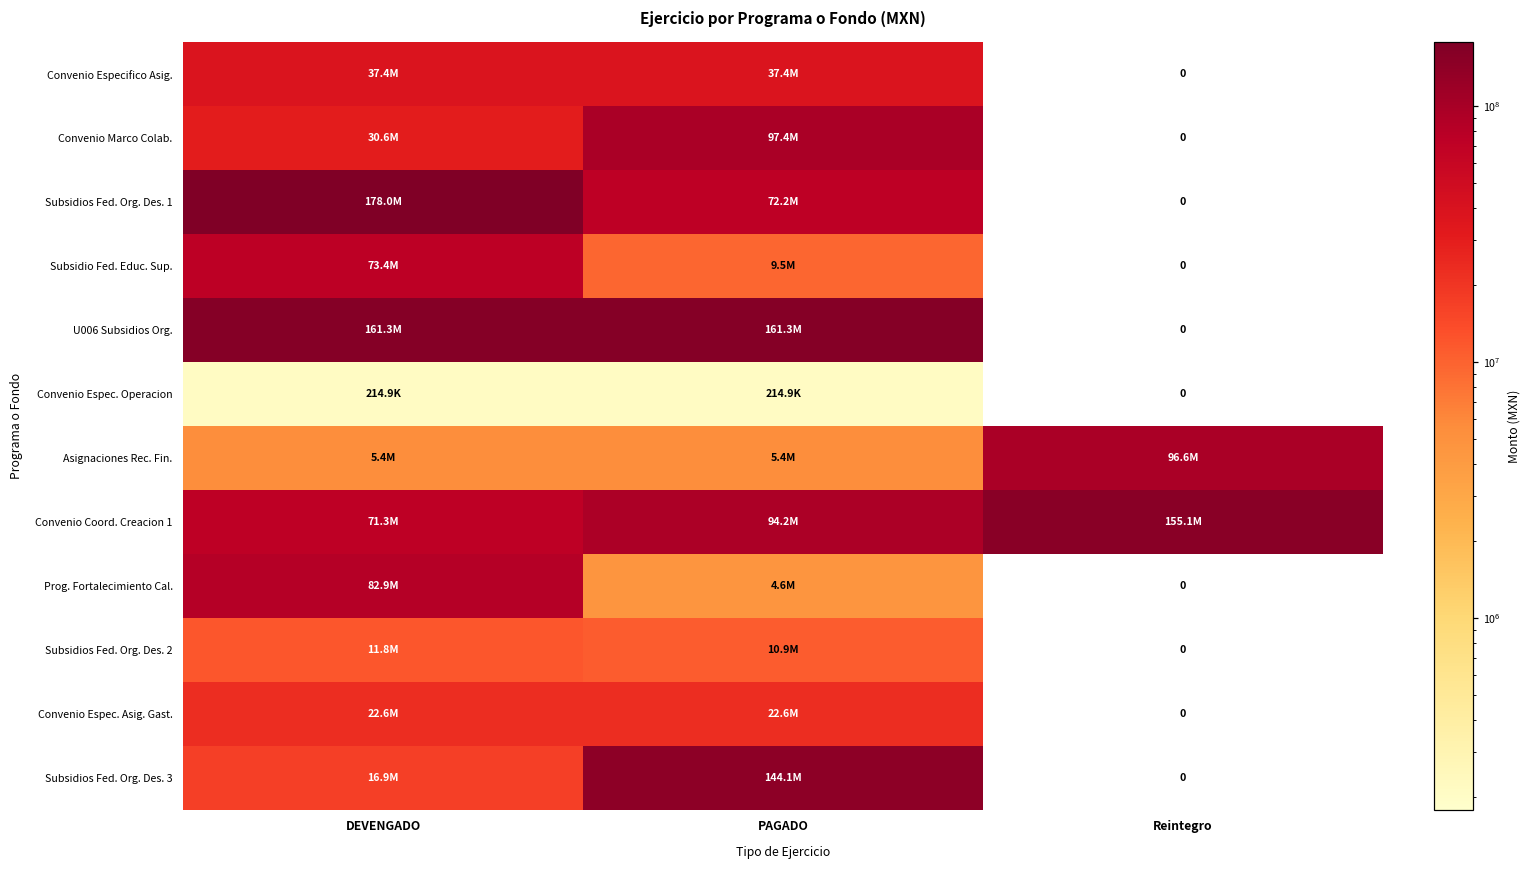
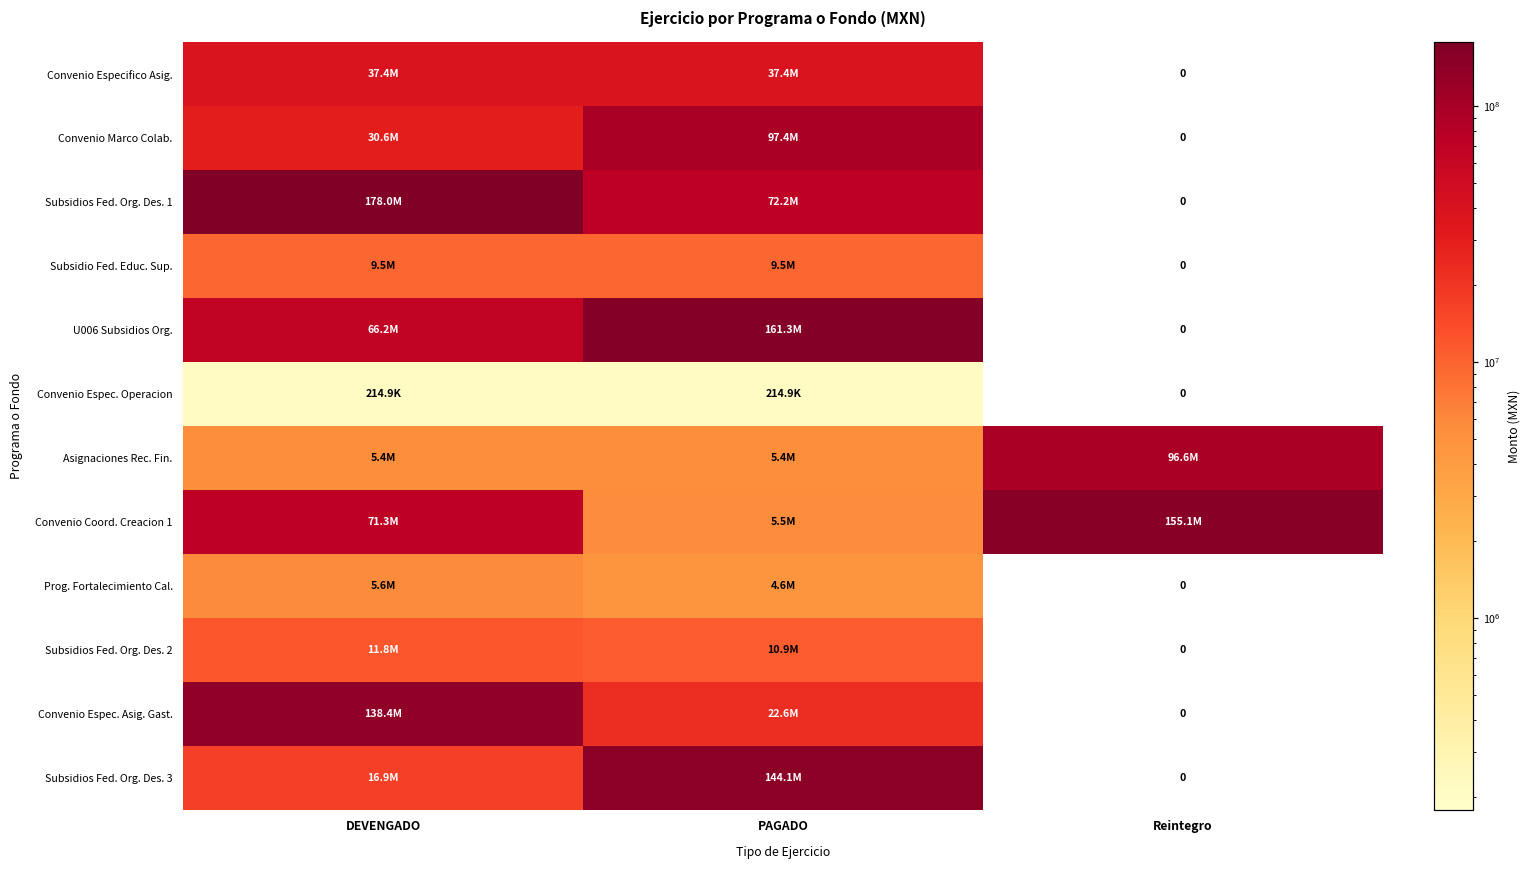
  {
    "Convenio Especifico Asig.": {
      "DEVENGADO": "37.4M",
      "PAGADO": "37.4M",
      "Reintegro": "0"
    },
    "Convenio Marco Colab.": {
      "DEVENGADO": "30.6M",
      "PAGADO": "97.4M",
      "Reintegro": "0"
    },
    "Subsidios Fed. Org. Des. 1": {
      "DEVENGADO": "178.0M",
      "PAGADO": "72.2M",
      "Reintegro": "0"
    },
    "Subsidio Fed. Educ. Sup.": {
-     "DEVENGADO": "73.4M",
+     "DEVENGADO": "9.5M",
      "PAGADO": "9.5M",
      "Reintegro": "0"
    },
    "U006 Subsidios Org.": {
-     "DEVENGADO": "161.3M",
+     "DEVENGADO": "66.2M",
      "PAGADO": "161.3M",
      "Reintegro": "0"
    },
    "Convenio Espec. Operacion": {
      "DEVENGADO": "214.9K",
      "PAGADO": "214.9K",
      "Reintegro": "0"
    },
    "Asignaciones Rec. Fin.": {
      "DEVENGADO": "5.4M",
      "PAGADO": "5.4M",
      "Reintegro": "96.6M"
    },
    "Convenio Coord. Creacion 1": {
      "DEVENGADO": "71.3M",
-     "PAGADO": "94.2M",
+     "PAGADO": "5.5M",
      "Reintegro": "155.1M"
    },
    "Prog. Fortalecimiento Cal.": {
-     "DEVENGADO": "82.9M",
+     "DEVENGADO": "5.6M",
      "PAGADO": "4.6M",
      "Reintegro": "0"
    },
    "Subsidios Fed. Org. Des. 2": {
      "DEVENGADO": "11.8M",
      "PAGADO": "10.9M",
      "Reintegro": "0"
    },
    "Convenio Espec. Asig. Gast.": {
-     "DEVENGADO": "22.6M",
+     "DEVENGADO": "138.4M",
      "PAGADO": "22.6M",
      "Reintegro": "0"
    },
    "Subsidios Fed. Org. Des. 3": {
      "DEVENGADO": "16.9M",
      "PAGADO": "144.1M",
      "Reintegro": "0"
    }
  }
